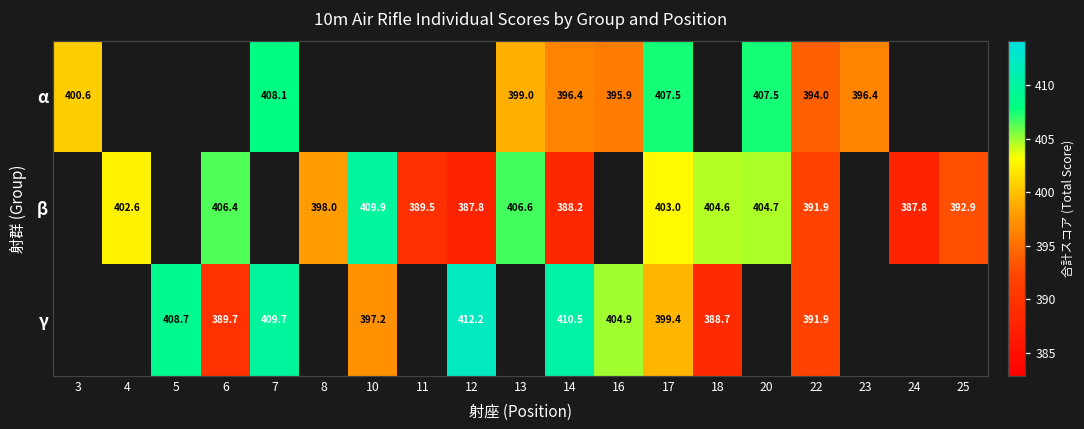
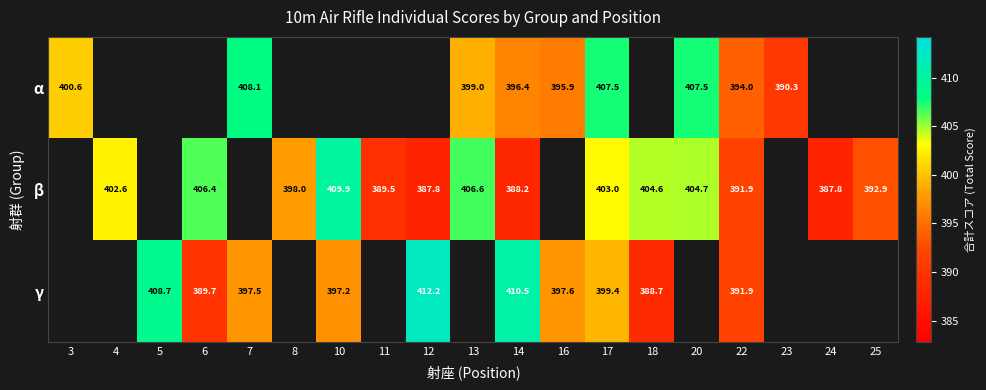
  {
    "α": {
      "3": 400.6,
      "7": 408.1,
      "13": 399.0,
      "14": 396.4,
      "16": 395.9,
      "17": 407.5,
      "20": 407.5,
      "22": 394.0,
-     "23": 396.4
+     "23": 390.3
    },
    "β": {
      "4": 402.6,
      "6": 406.4,
      "8": 398.0,
      "10": 409.9,
      "11": 389.5,
      "12": 387.8,
      "13": 406.6,
      "14": 388.2,
      "17": 403.0,
      "18": 404.6,
      "20": 404.7,
      "22": 391.9,
      "24": 387.8,
      "25": 392.9
    },
    "γ": {
      "5": 408.7,
      "6": 389.7,
-     "7": 409.7,
+     "7": 397.5,
      "10": 397.2,
      "12": 412.2,
      "14": 410.5,
-     "16": 404.9,
+     "16": 397.6,
      "17": 399.4,
      "18": 388.7,
      "22": 391.9
    }
  }
